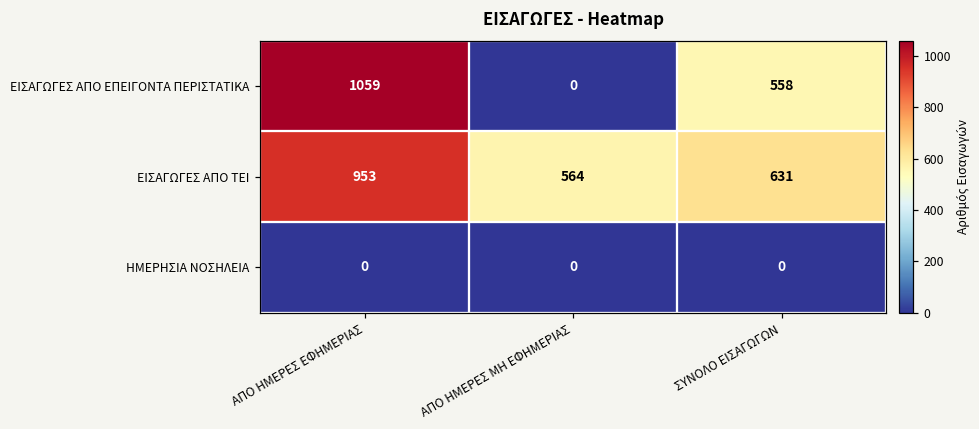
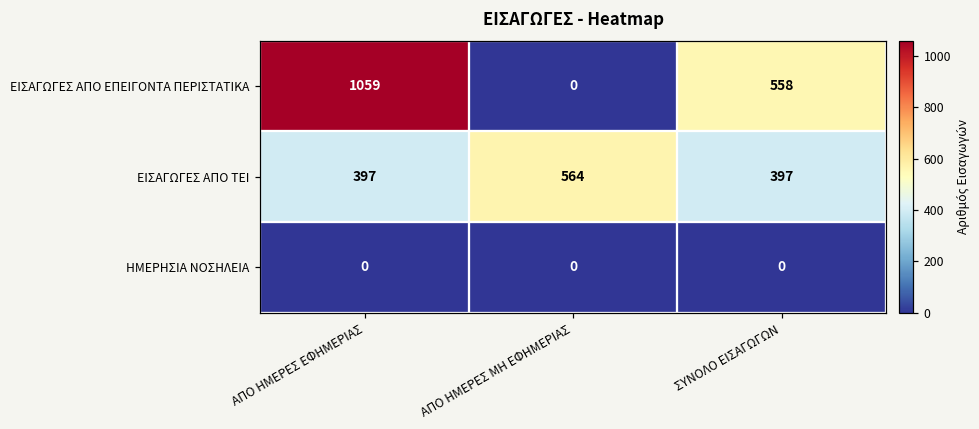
  {
    "ΕΙΣΑΓΩΓΕΣ ΑΠΟ ΕΠΕΙΓΟΝΤΑ ΠΕΡΙΣΤΑΤΙΚΑ": {
      "ΑΠΟ ΗΜΕΡΕΣ ΕΦΗΜΕΡΙΑΣ": 1059,
      "ΑΠΟ ΗΜΕΡΕΣ ΜΗ ΕΦΗΜΕΡΙΑΣ": 0,
      "ΣΥΝΟΛΟ ΕΙΣΑΓΩΓΩΝ": 558
    },
    "ΕΙΣΑΓΩΓΕΣ ΑΠΟ ΤΕΙ": {
-     "ΑΠΟ ΗΜΕΡΕΣ ΕΦΗΜΕΡΙΑΣ": 953,
+     "ΑΠΟ ΗΜΕΡΕΣ ΕΦΗΜΕΡΙΑΣ": 397,
      "ΑΠΟ ΗΜΕΡΕΣ ΜΗ ΕΦΗΜΕΡΙΑΣ": 564,
-     "ΣΥΝΟΛΟ ΕΙΣΑΓΩΓΩΝ": 631
+     "ΣΥΝΟΛΟ ΕΙΣΑΓΩΓΩΝ": 397
    },
    "ΗΜΕΡΗΣΙΑ ΝΟΣΗΛΕΙΑ": {
      "ΑΠΟ ΗΜΕΡΕΣ ΕΦΗΜΕΡΙΑΣ": 0,
      "ΑΠΟ ΗΜΕΡΕΣ ΜΗ ΕΦΗΜΕΡΙΑΣ": 0,
      "ΣΥΝΟΛΟ ΕΙΣΑΓΩΓΩΝ": 0
    }
  }
